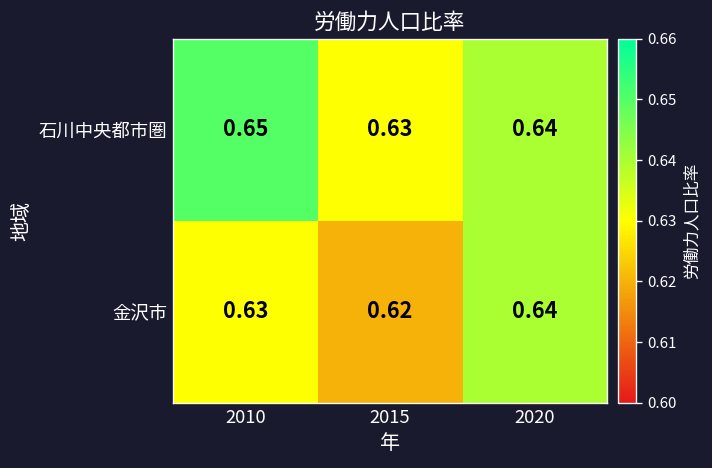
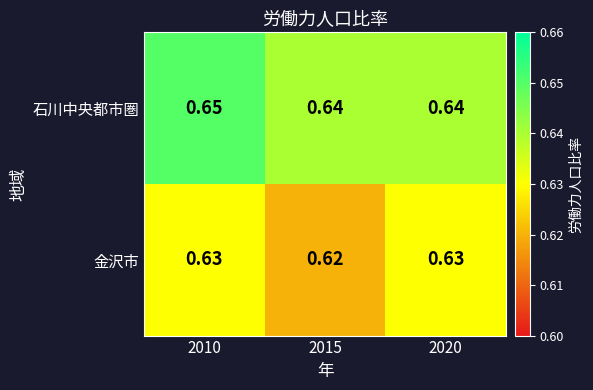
  {
    "石川中央都市圏": {
      "2010": 0.65,
-     "2015": 0.63,
+     "2015": 0.64,
      "2020": 0.64
    },
    "金沢市": {
      "2010": 0.63,
      "2015": 0.62,
-     "2020": 0.64
+     "2020": 0.63
    }
  }
